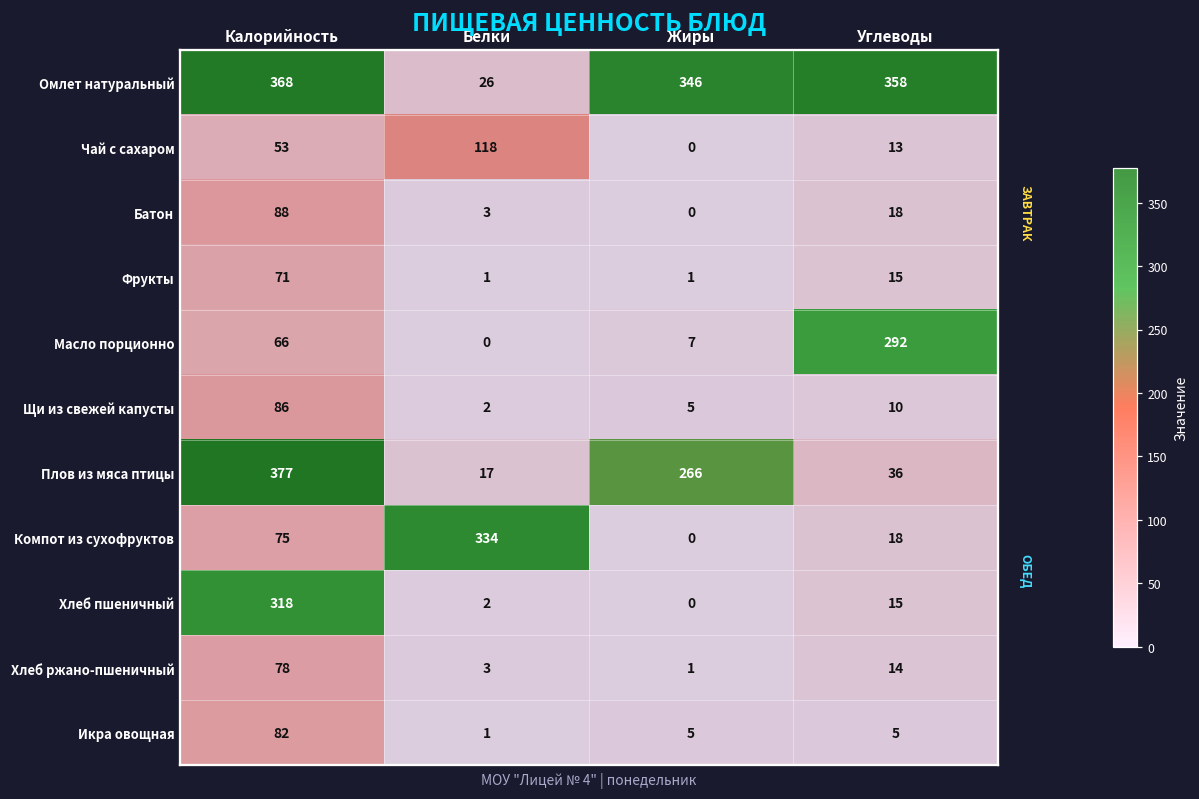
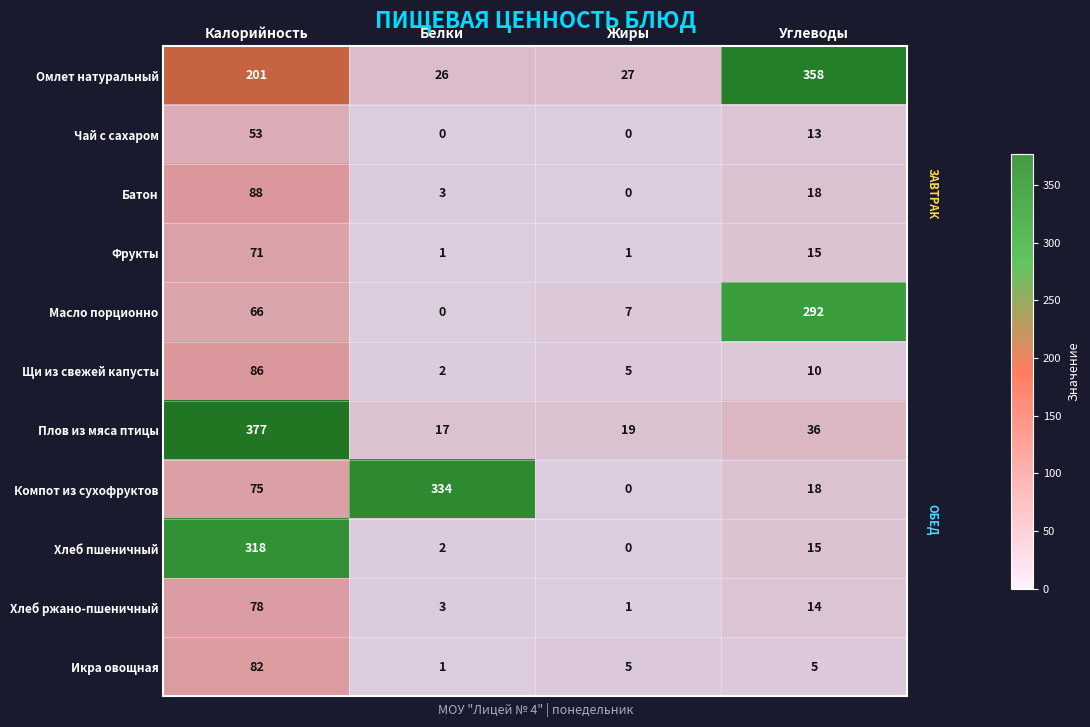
  {
    "Омлет натуральный": {
-     "Калорийность": 368,
+     "Калорийность": 201,
      "Белки": 26,
-     "Жиры": 346,
+     "Жиры": 27,
      "Углеводы": 358
    },
    "Чай с сахаром": {
      "Калорийность": 53,
-     "Белки": 118,
+     "Белки": 0,
      "Жиры": 0,
      "Углеводы": 13
    },
    "Батон": {
      "Калорийность": 88,
      "Белки": 3,
      "Жиры": 0,
      "Углеводы": 18
    },
    "Фрукты": {
      "Калорийность": 71,
      "Белки": 1,
      "Жиры": 1,
      "Углеводы": 15
    },
    "Масло порционно": {
      "Калорийность": 66,
      "Белки": 0,
      "Жиры": 7,
      "Углеводы": 292
    },
    "Щи из свежей капусты": {
      "Калорийность": 86,
      "Белки": 2,
      "Жиры": 5,
      "Углеводы": 10
    },
    "Плов из мяса птицы": {
      "Калорийность": 377,
      "Белки": 17,
-     "Жиры": 266,
+     "Жиры": 19,
      "Углеводы": 36
    },
    "Компот из сухофруктов": {
      "Калорийность": 75,
      "Белки": 334,
      "Жиры": 0,
      "Углеводы": 18
    },
    "Хлеб пшеничный": {
      "Калорийность": 318,
      "Белки": 2,
      "Жиры": 0,
      "Углеводы": 15
    },
    "Хлеб ржано-пшеничный": {
      "Калорийность": 78,
      "Белки": 3,
      "Жиры": 1,
      "Углеводы": 14
    },
    "Икра овощная": {
      "Калорийность": 82,
      "Белки": 1,
      "Жиры": 5,
      "Углеводы": 5
    }
  }
